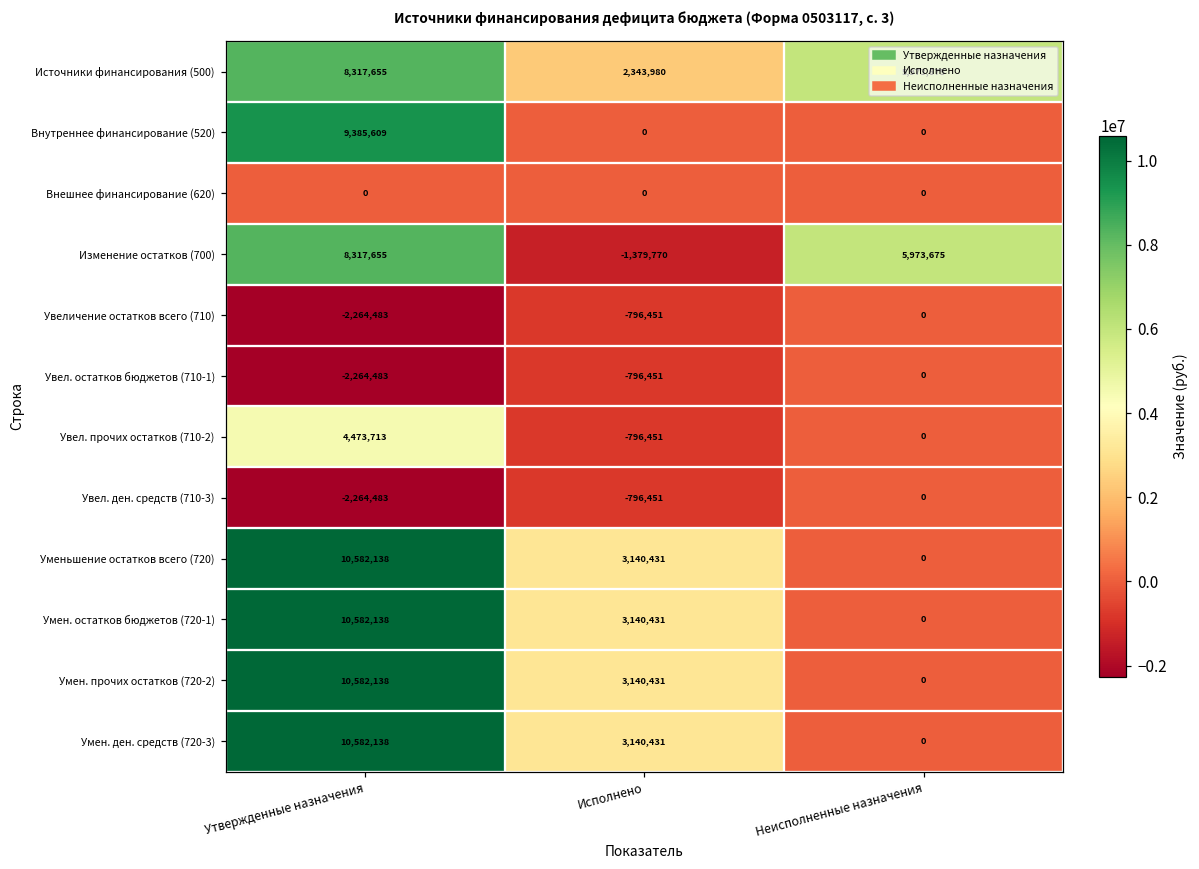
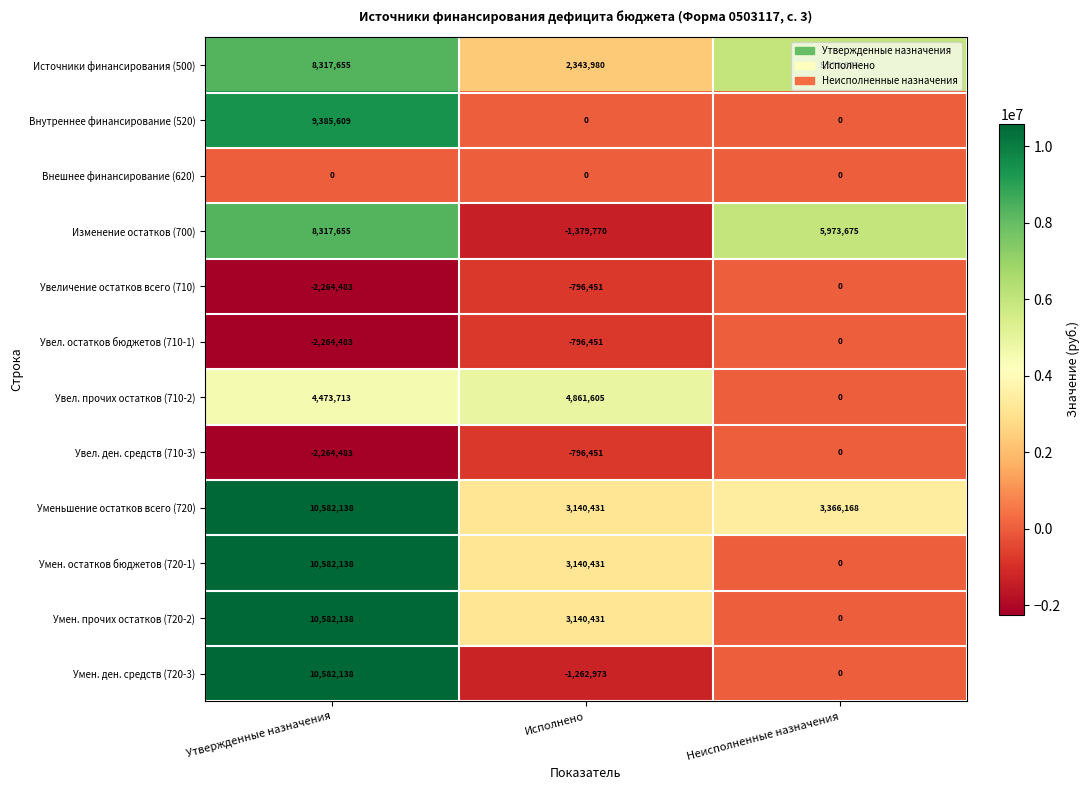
  {
    "Источники финансирования (500)": {
      "Утвержденные назначения": "8,317,655",
      "Исполнено": "2,343,980"
    },
    "Внутреннее финансирование (520)": {
      "Утвержденные назначения": "9,385,609",
      "Исполнено": "0",
      "Неисполненные назначения": "0"
    },
    "Внешнее финансирование (620)": {
      "Утвержденные назначения": "0",
      "Исполнено": "0",
      "Неисполненные назначения": "0"
    },
    "Изменение остатков (700)": {
      "Утвержденные назначения": "8,317,655",
      "Исполнено": "-1,379,770",
      "Неисполненные назначения": "5,973,675"
    },
    "Увеличение остатков всего (710)": {
      "Утвержденные назначения": "-2,264,483",
      "Исполнено": "-796,451",
      "Неисполненные назначения": "0"
    },
    "Увел. остатков бюджетов (710-1)": {
      "Утвержденные назначения": "-2,264,483",
      "Исполнено": "-796,451",
      "Неисполненные назначения": "0"
    },
    "Увел. прочих остатков (710-2)": {
      "Утвержденные назначения": "4,473,713",
-     "Исполнено": "-796,451",
+     "Исполнено": "4,861,605",
      "Неисполненные назначения": "0"
    },
    "Увел. ден. средств (710-3)": {
      "Утвержденные назначения": "-2,264,483",
      "Исполнено": "-796,451",
      "Неисполненные назначения": "0"
    },
    "Уменьшение остатков всего (720)": {
      "Утвержденные назначения": "10,582,138",
      "Исполнено": "3,140,431",
-     "Неисполненные назначения": "0"
+     "Неисполненные назначения": "3,366,168"
    },
    "Умен. остатков бюджетов (720-1)": {
      "Утвержденные назначения": "10,582,138",
      "Исполнено": "3,140,431",
      "Неисполненные назначения": "0"
    },
    "Умен. прочих остатков (720-2)": {
      "Утвержденные назначения": "10,582,138",
      "Исполнено": "3,140,431",
      "Неисполненные назначения": "0"
    },
    "Умен. ден. средств (720-3)": {
      "Утвержденные назначения": "10,582,138",
-     "Исполнено": "3,140,431",
+     "Исполнено": "-1,262,973",
      "Неисполненные назначения": "0"
    }
  }
